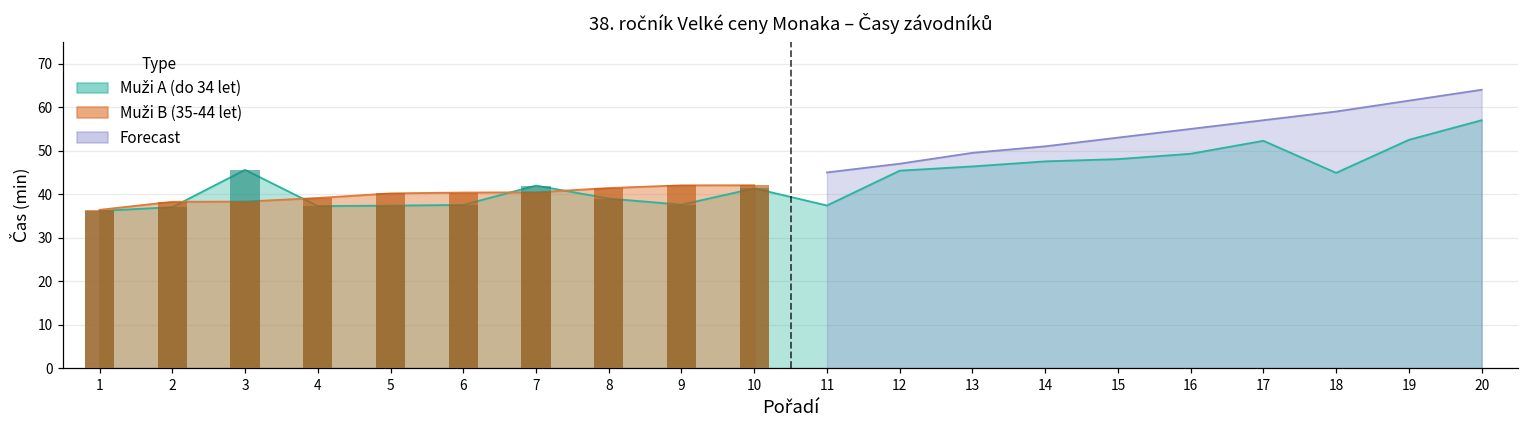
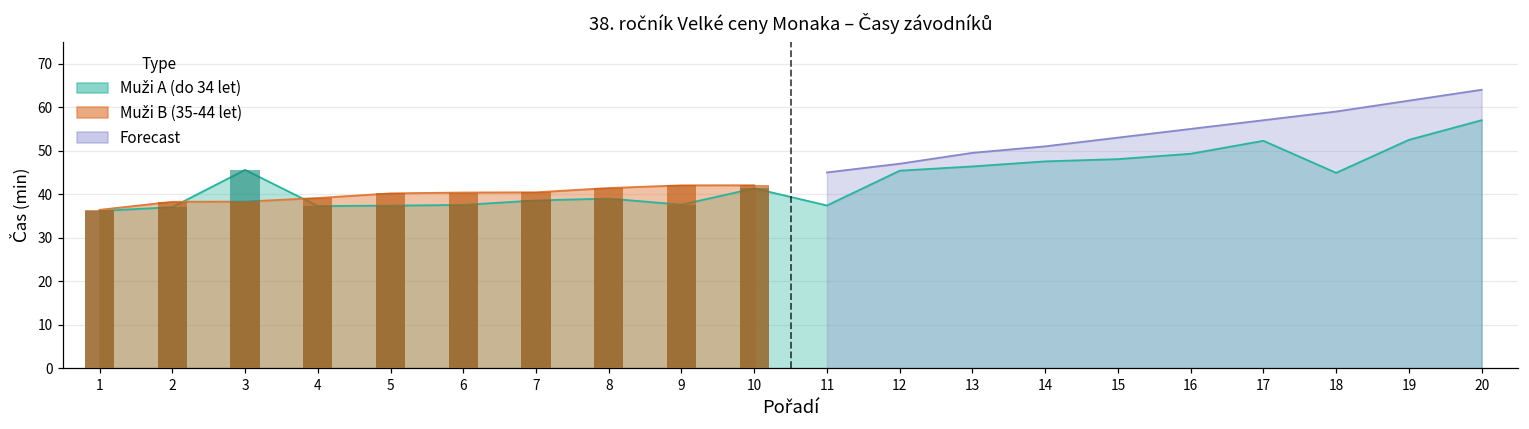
  {
    "Muži A (do 34 let)": {
      "2": 37,
      "3": 46,
      "4": 37,
      "5": 37,
      "6": 38,
-     "7": 42,
+     "7": 39,
      "8": 39,
      "9": 38,
      "10": 41,
      "11": 37,
      "12": 45,
      "13": 46,
      "14": 48,
      "15": 48,
      "16": 49,
      "17": 52,
      "18": 45,
      "19": 52,
      "20": 57
    },
    "Muži B (35-44 let)": {
      "1": 36,
      "2": 38,
      "3": 38,
      "4": 39,
      "5": 40,
      "6": 40,
      "7": 40,
      "8": 41,
      "9": 42,
      "10": 42
    },
    "Forecast": {
      "11": 45,
      "12": 47,
      "13": 50,
      "14": 51,
      "15": 53,
      "16": 55,
      "17": 57,
      "18": 59,
      "19": 62,
      "20": 64
    }
  }
